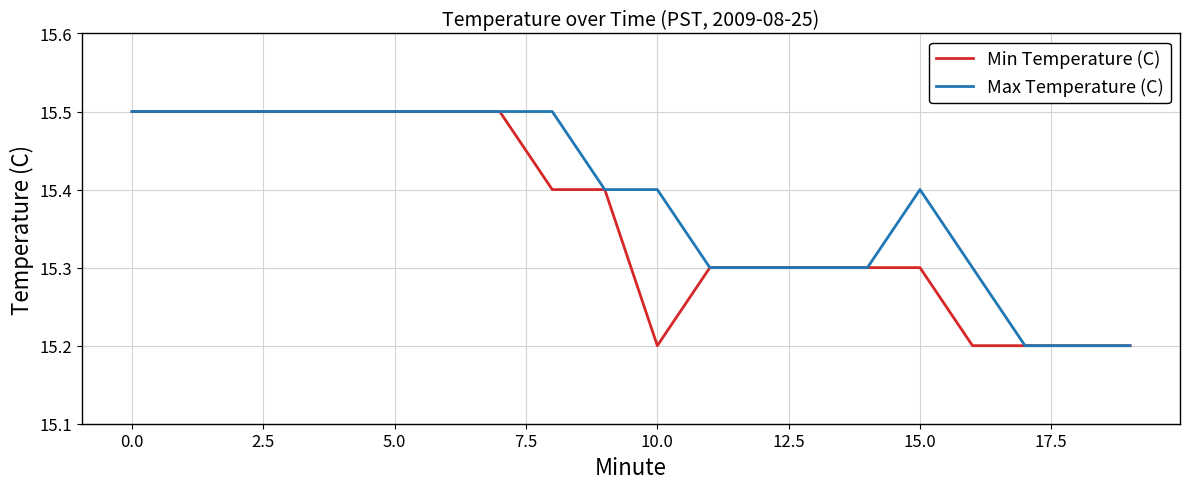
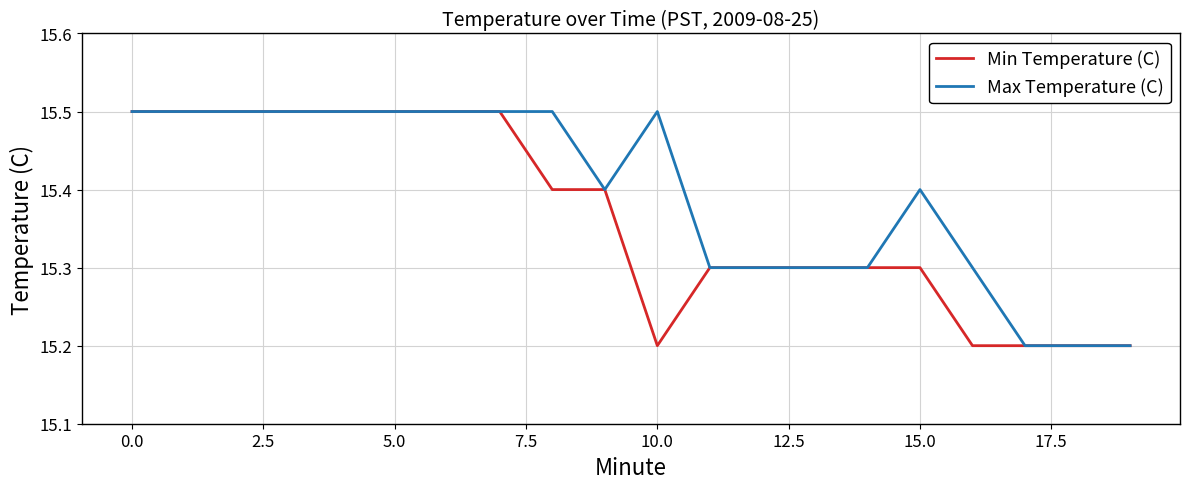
  {
    "Min Temperature (C)": {
      "10.0": 15.2,
      "15.0": 15.3
    },
    "Max Temperature (C)": {
-     "10.0": 15.4,
+     "10.0": 15.5,
      "15.0": 15.4
    }
  }
